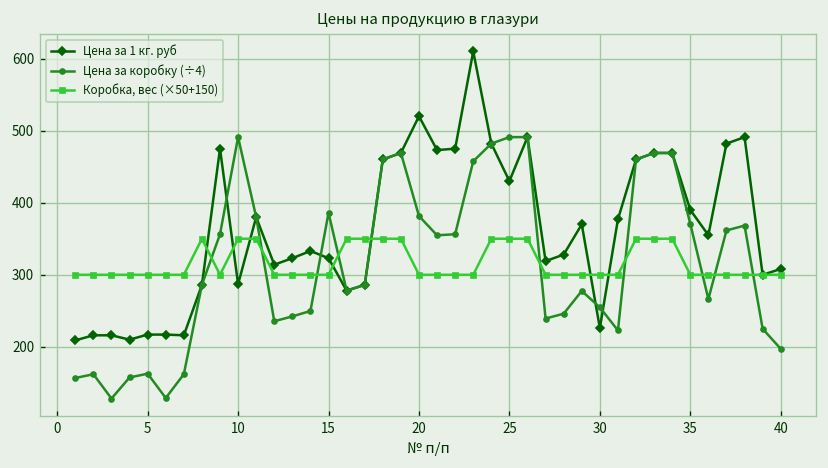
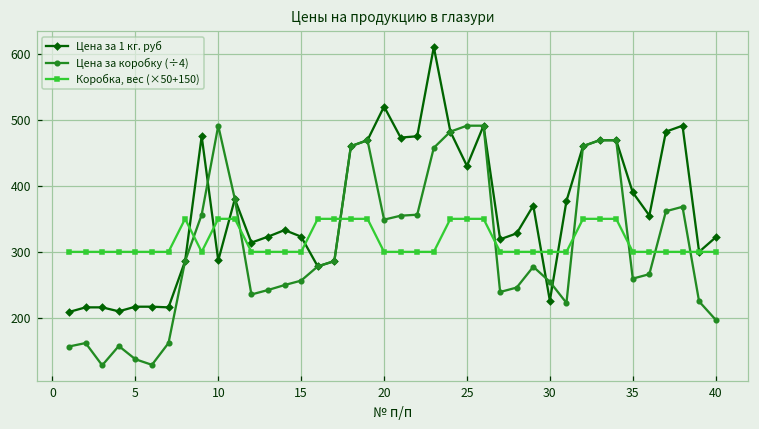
  {
    "Цена за 1 кг. руб": {
      "5": 220,
      "10": 290,
      "15": 320,
      "20": 520,
      "25": 430,
      "30": 230,
      "35": 390,
-     "40": 310
+     "40": 320
    },
    "Цена за коробку (÷4)": {
-     "5": 160,
+     "5": 140,
      "10": 490,
-     "15": 390,
-     "20": 380,
+     "15": 260,
+     "20": 350,
      "25": 490,
      "30": 250,
-     "35": 370,
+     "35": 260,
      "40": 200
    },
    "Коробка, вес (×50+150)": {
      "5": 300,
      "10": 350,
      "15": 300,
      "20": 300,
      "25": 350,
      "30": 300,
      "35": 300,
      "40": 300
    }
  }
